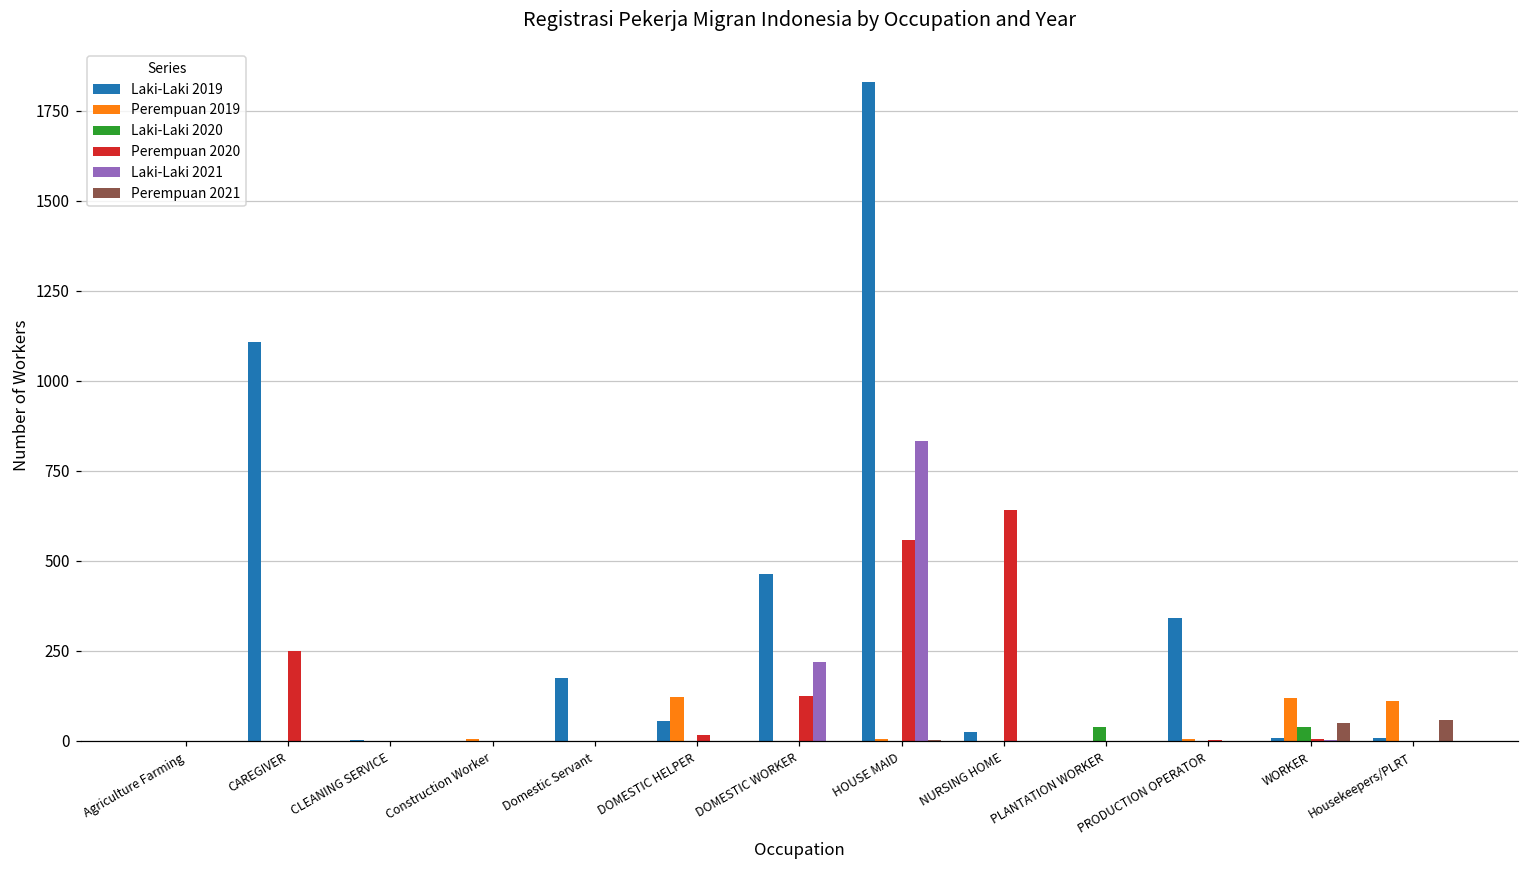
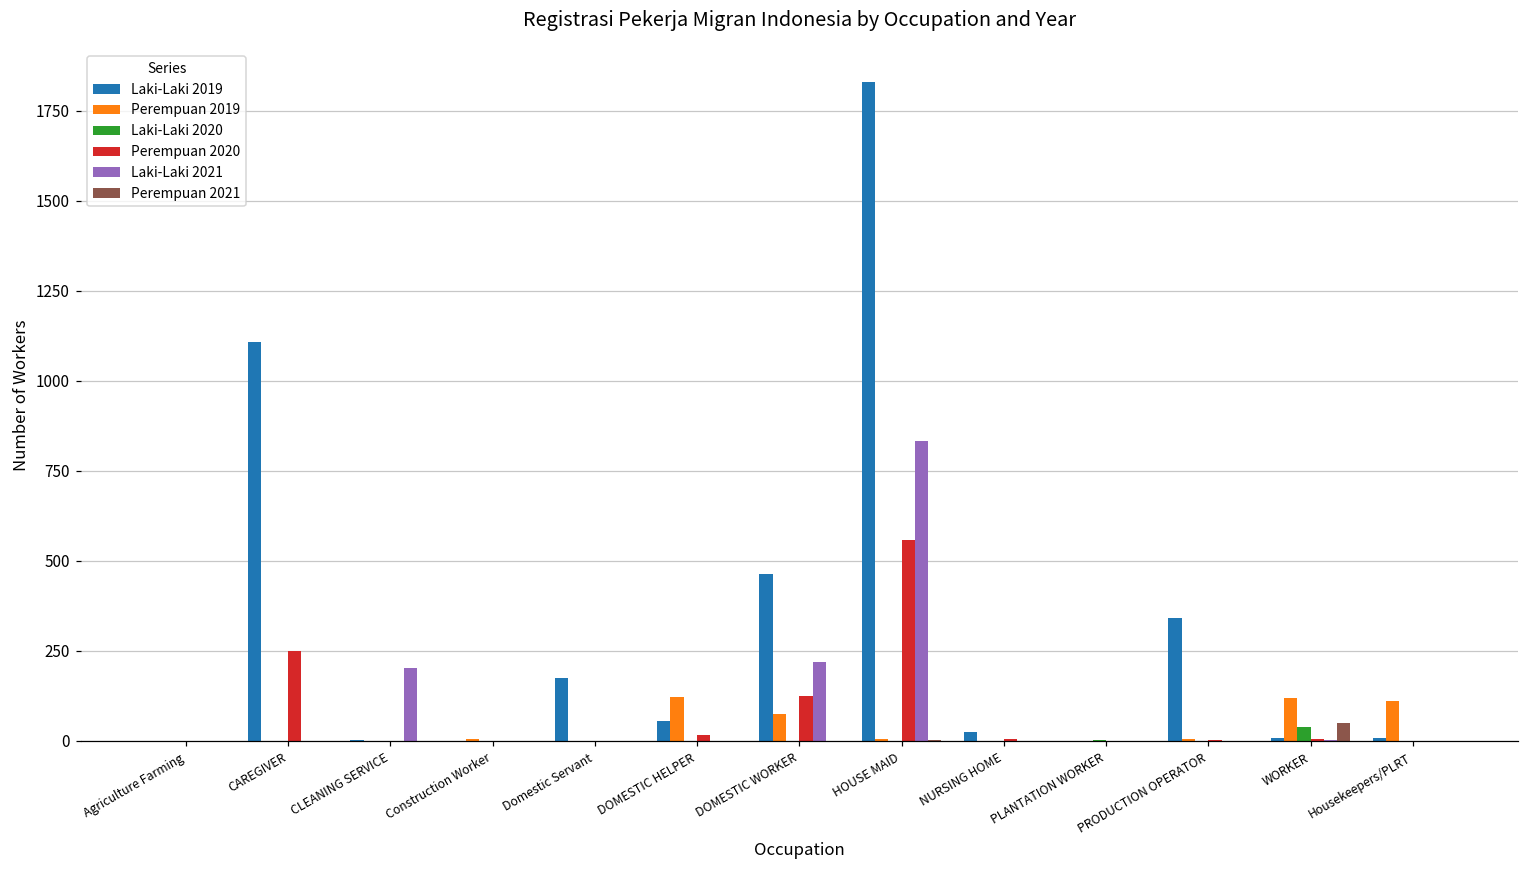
  {
    "Laki-Laki 2019": {
      "Agriculture Farming": 0,
      "CAREGIVER": 1110,
      "Construction Worker": 0,
      "Domestic Servant": 170,
      "DOMESTIC HELPER": 60,
      "DOMESTIC WORKER": 470,
      "HOUSE MAID": 1830,
      "NURSING HOME": 30,
      "PRODUCTION OPERATOR": 340
    },
    "Perempuan 2019": {
      "Agriculture Farming": 0,
      "CAREGIVER": 0,
      "CLEANING SERVICE": 0,
      "Domestic Servant": 0,
      "DOMESTIC HELPER": 120,
-     "DOMESTIC WORKER": 0,
+     "DOMESTIC WORKER": 80,
      "WORKER": 120,
      "Housekeepers/PLRT": 110
    },
    "Laki-Laki 2020": {
      "Agriculture Farming": 0,
      "CAREGIVER": 0,
      "CLEANING SERVICE": 0,
      "Construction Worker": 0,
      "Domestic Servant": 0,
      "DOMESTIC HELPER": 0,
      "DOMESTIC WORKER": 0,
      "NURSING HOME": 0,
-     "PLANTATION WORKER": 40,
+     "PLANTATION WORKER": 0,
      "PRODUCTION OPERATOR": 0,
      "WORKER": 40,
      "Housekeepers/PLRT": 0
    },
    "Perempuan 2020": {
      "Agriculture Farming": 0,
      "CAREGIVER": 250,
      "Construction Worker": 0,
      "Domestic Servant": 0,
      "DOMESTIC HELPER": 20,
      "DOMESTIC WORKER": 130,
      "HOUSE MAID": 560,
-     "NURSING HOME": 640,
+     "NURSING HOME": 10,
      "PLANTATION WORKER": 0,
      "Housekeepers/PLRT": 0
    },
    "Laki-Laki 2021": {
      "Agriculture Farming": 0,
      "CAREGIVER": 0,
-     "CLEANING SERVICE": 0,
+     "CLEANING SERVICE": 200,
      "Construction Worker": 0,
      "Domestic Servant": 0,
      "DOMESTIC HELPER": 0,
      "DOMESTIC WORKER": 220,
      "HOUSE MAID": 830,
      "NURSING HOME": 0,
      "PLANTATION WORKER": 0,
      "PRODUCTION OPERATOR": 0,
      "Housekeepers/PLRT": 0
    },
    "Perempuan 2021": {
      "Agriculture Farming": 0,
      "CAREGIVER": 0,
      "CLEANING SERVICE": 0,
      "Construction Worker": 0,
      "Domestic Servant": 0,
      "DOMESTIC HELPER": 0,
      "DOMESTIC WORKER": 0,
      "NURSING HOME": 0,
      "PLANTATION WORKER": 0,
      "PRODUCTION OPERATOR": 0,
      "WORKER": 50,
-     "Housekeepers/PLRT": 60
+     "Housekeepers/PLRT": 0
    }
  }
